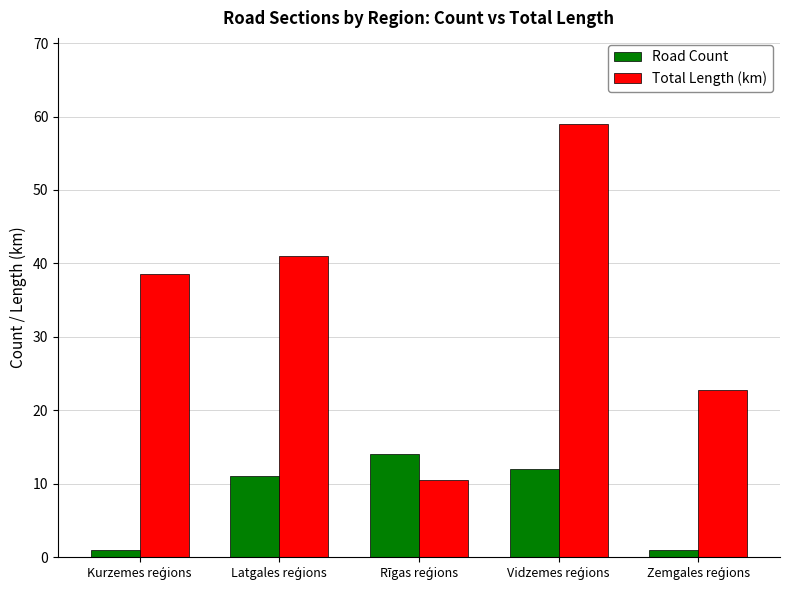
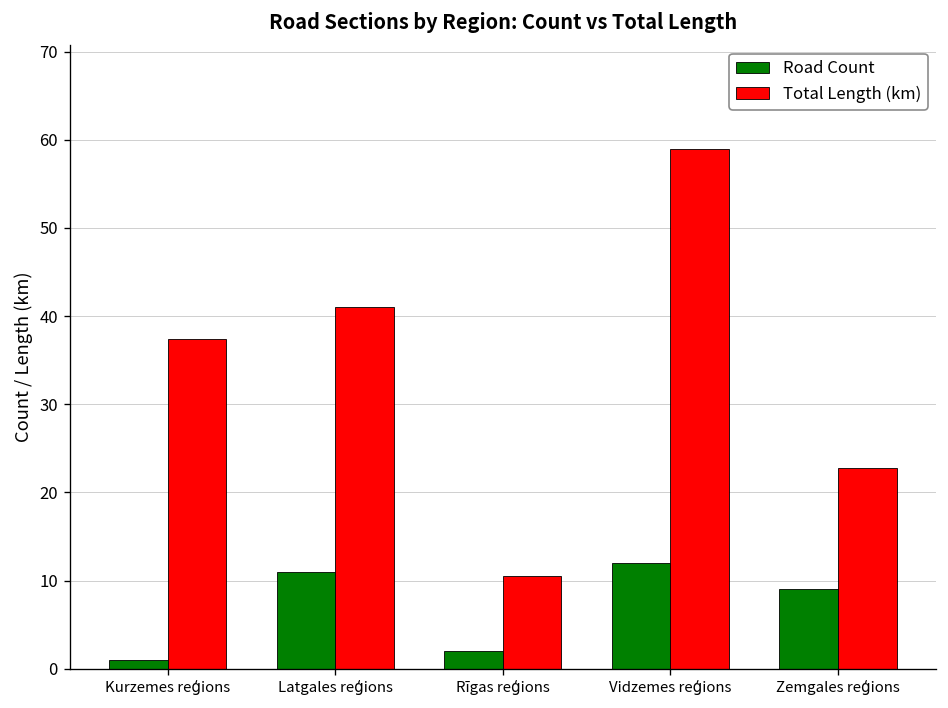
  {
    "Road Count": {
      "Kurzemes reģions": 1,
      "Latgales reģions": 11,
-     "Rīgas reģions": 14,
+     "Rīgas reģions": 2,
      "Vidzemes reģions": 12,
-     "Zemgales reģions": 1
+     "Zemgales reģions": 9
    },
    "Total Length (km)": {
-     "Kurzemes reģions": 39,
+     "Kurzemes reģions": 37,
      "Latgales reģions": 41,
      "Rīgas reģions": 11,
      "Vidzemes reģions": 59,
      "Zemgales reģions": 23
    }
  }
